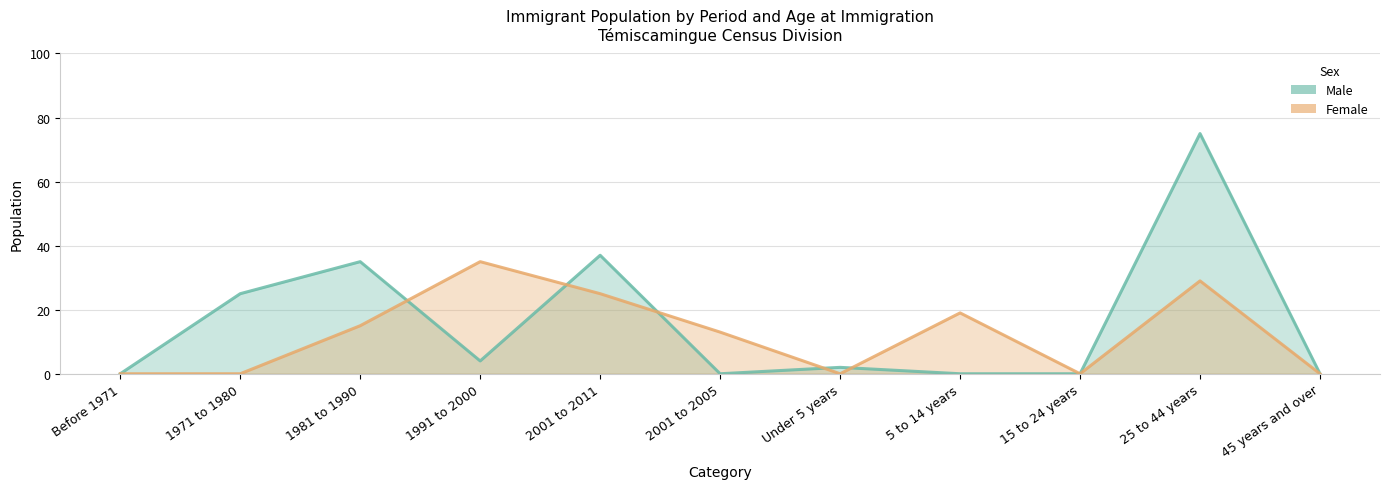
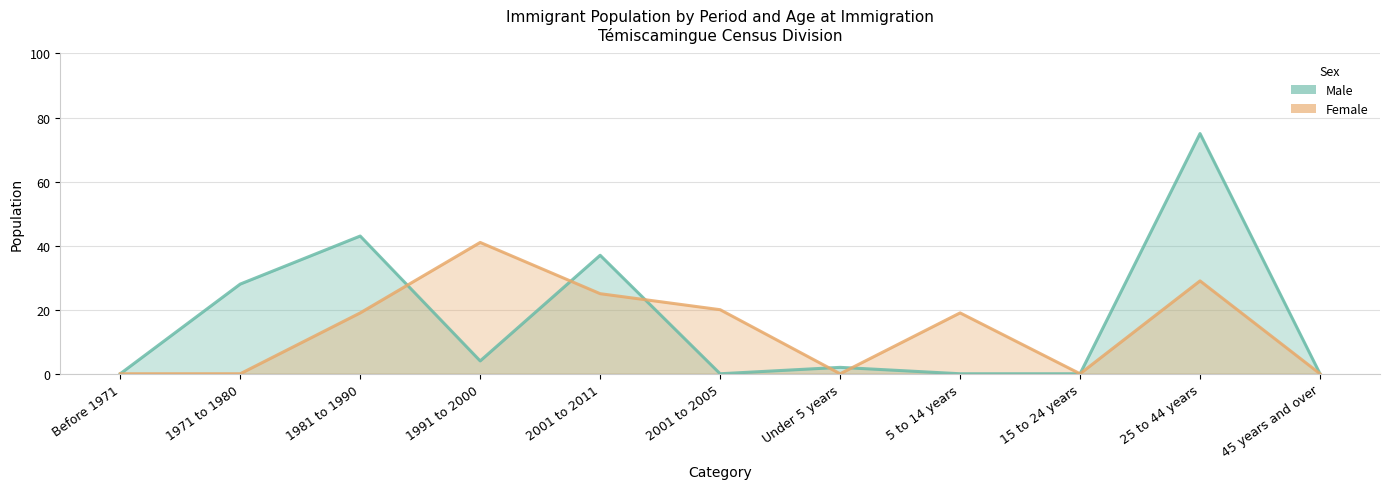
  {
    "Male": {
-     "1971 to 1980": 25,
-     "1981 to 1990": 35,
+     "1971 to 1980": 28,
+     "1981 to 1990": 43,
      "1991 to 2000": 4,
      "2001 to 2011": 37,
      "2001 to 2005": 0,
      "Under 5 years": 2,
      "5 to 14 years": 0,
      "25 to 44 years": 75
    },
    "Female": {
      "1971 to 1980": 0,
-     "1981 to 1990": 15,
-     "1991 to 2000": 35,
+     "1981 to 1990": 19,
+     "1991 to 2000": 41,
      "2001 to 2011": 25,
-     "2001 to 2005": 13,
+     "2001 to 2005": 20,
      "Under 5 years": 0,
      "5 to 14 years": 19,
      "25 to 44 years": 29
    }
  }
